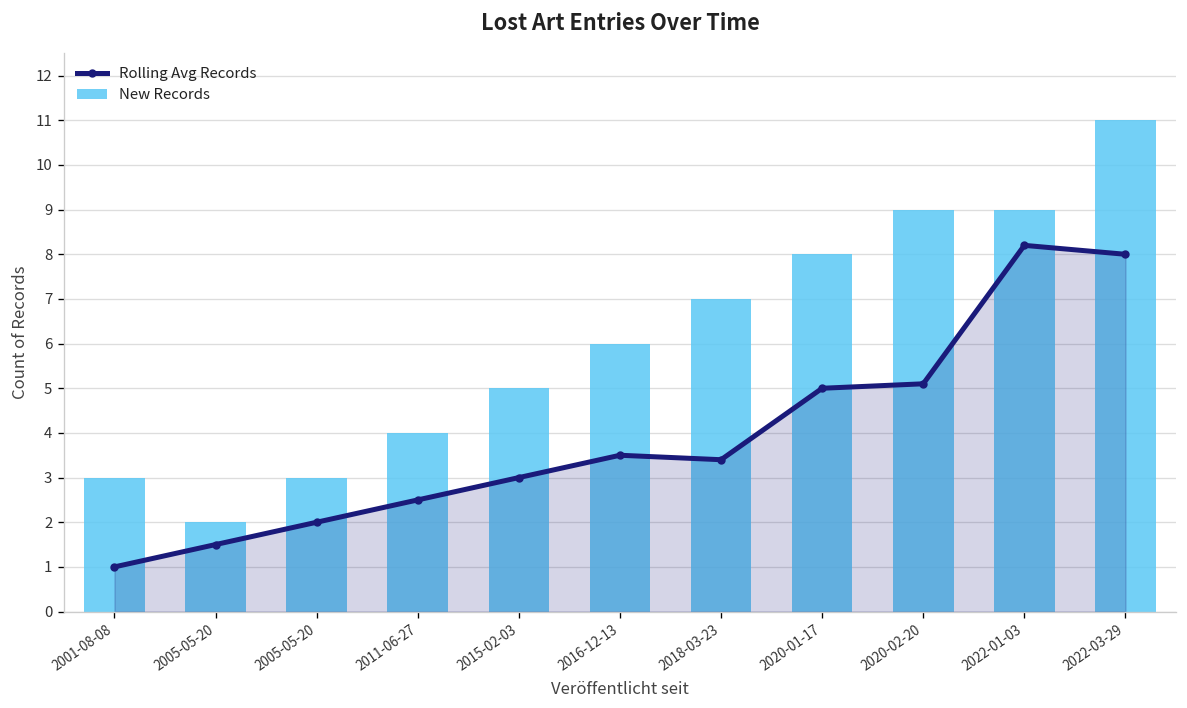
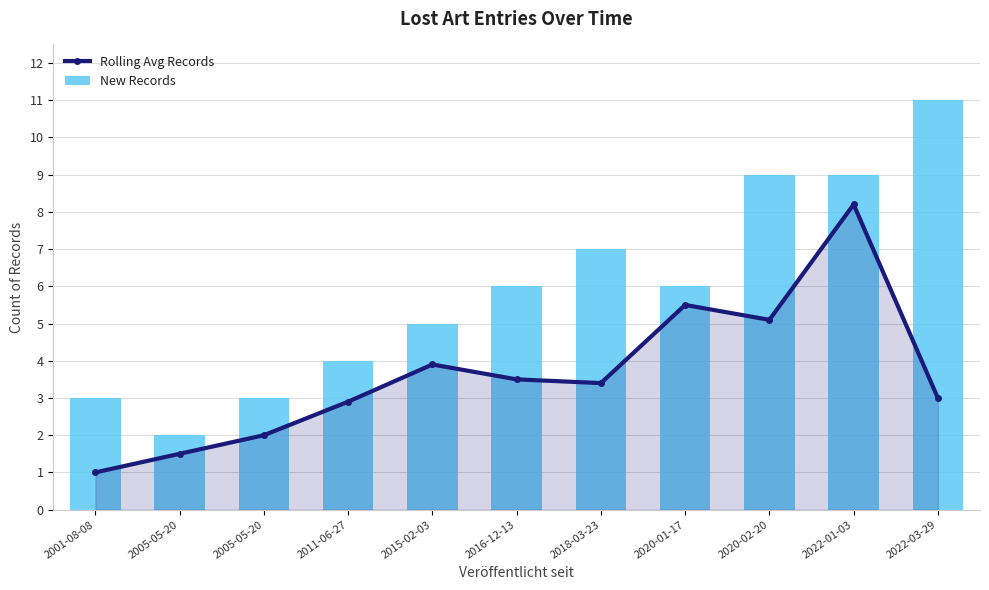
  {
    "Rolling Avg Records": {
      "2001-08-08": 1.0,
-     "2011-06-27": 2.5,
-     "2015-02-03": 3.0,
+     "2011-06-27": 2.9,
+     "2015-02-03": 3.9,
      "2016-12-13": 3.5,
      "2018-03-23": 3.4,
-     "2020-01-17": 5.0,
+     "2020-01-17": 5.5,
      "2020-02-20": 5.1,
      "2022-01-03": 8.2,
-     "2022-03-29": 8
+     "2022-03-29": 3
    },
    "New Records": {
      "2001-08-08": 3,
      "2011-06-27": 4,
      "2015-02-03": 5,
      "2016-12-13": 6,
      "2018-03-23": 7,
-     "2020-01-17": 8,
+     "2020-01-17": 6,
      "2020-02-20": 9,
      "2022-01-03": 9,
      "2022-03-29": 11
    }
  }
